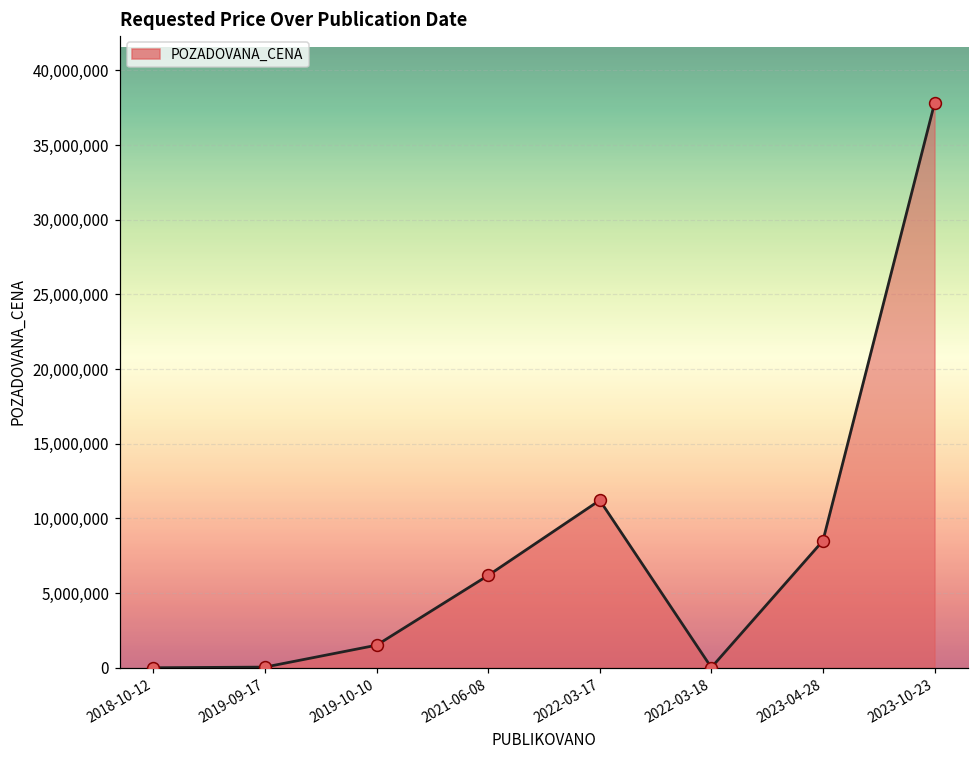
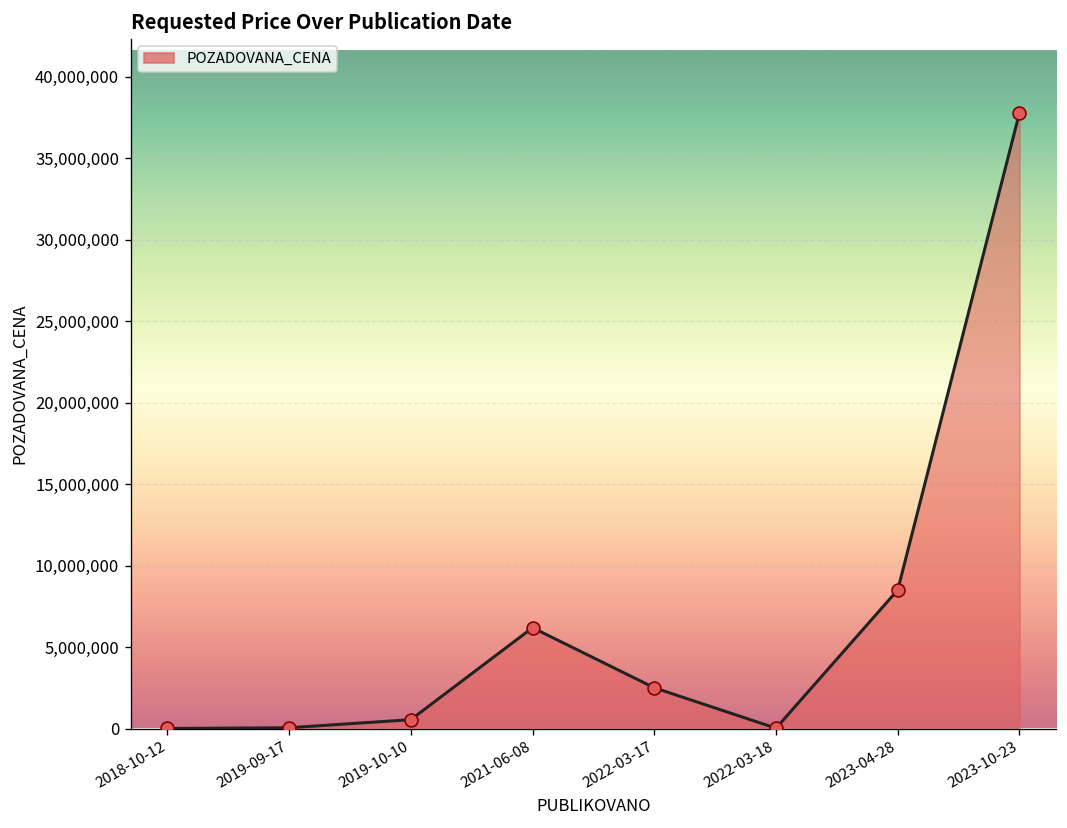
  {
    "2018-10-12": "0",
    "2019-09-17": "0",
-   "2019-10-10": "1,500,000",
+   "2019-10-10": "500,000",
    "2021-06-08": "6,200,000",
-   "2022-03-17": "11,200,000",
+   "2022-03-17": "2,500,000",
    "2022-03-18": "0",
    "2023-04-28": "8,500,000",
    "2023-10-23": "37,800,000"
  }
